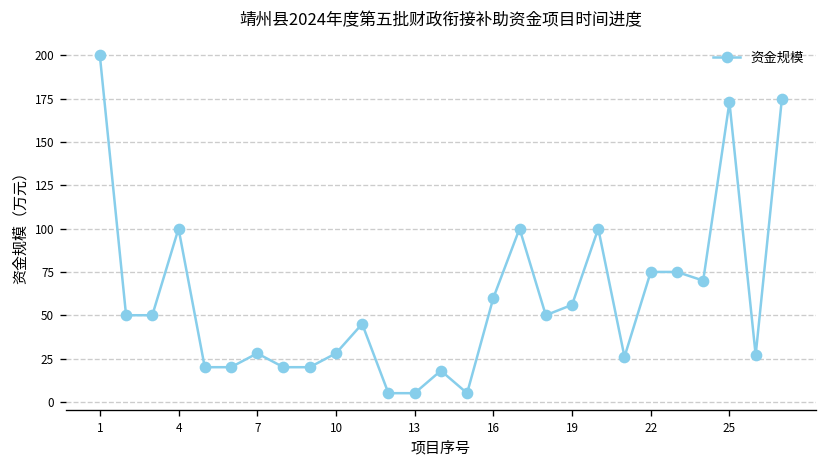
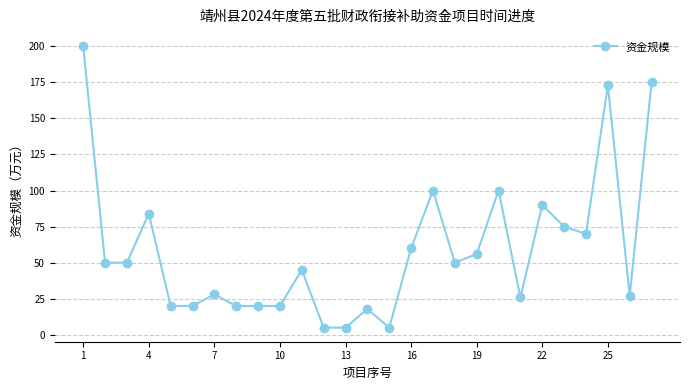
  {
    "1": 200,
-   "4": 100,
+   "4": 84,
    "7": 28,
-   "10": 28,
+   "10": 20,
    "13": 5,
    "16": 60,
    "19": 56,
-   "22": 75,
+   "22": 90,
    "25": 173
  }
